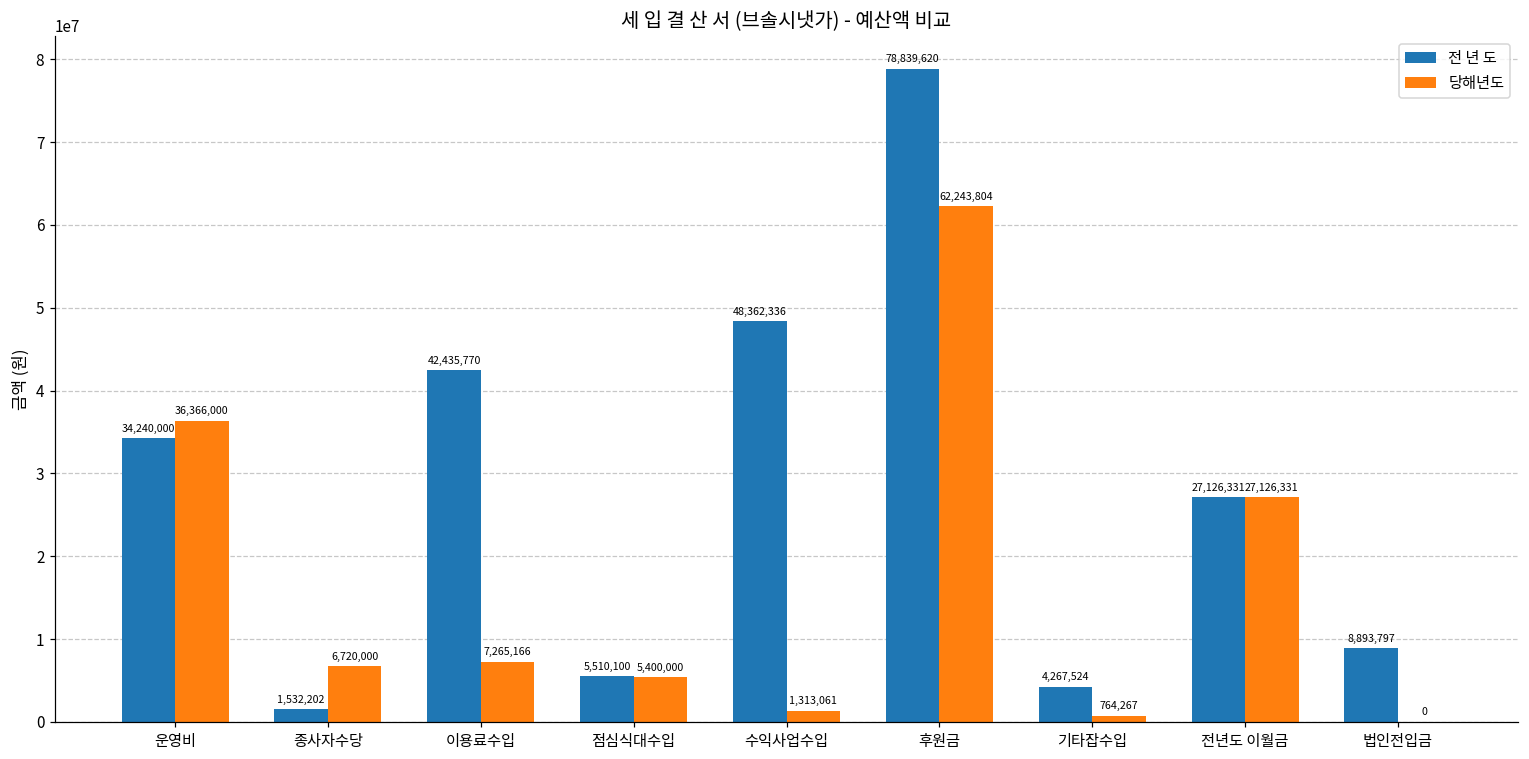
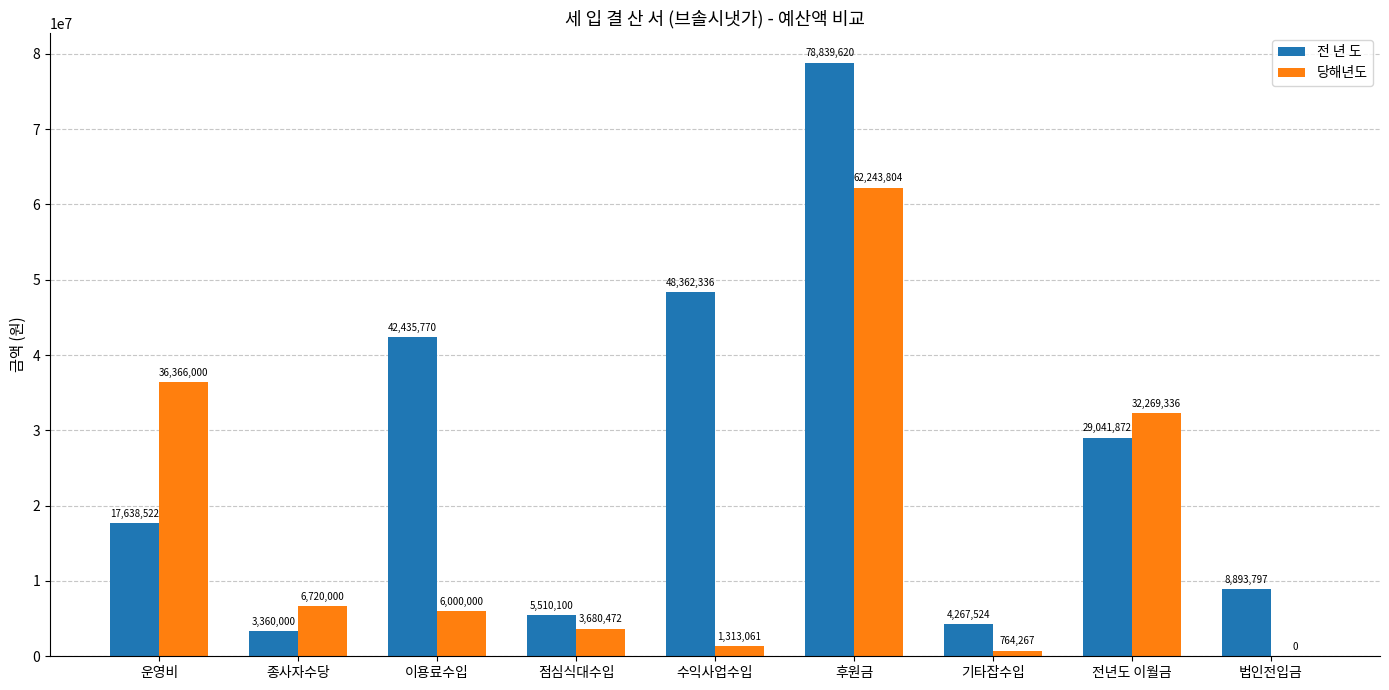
  {
    "전 년 도": {
-     "운영비": "34,240,000",
-     "종사자수당": "1,532,202",
+     "운영비": "17,638,522",
+     "종사자수당": "3,360,000",
      "이용료수입": "42,435,770",
      "점심식대수입": "5,510,100",
      "수익사업수입": "48,362,336",
      "후원금": "78,839,620",
      "기타잡수입": "4,267,524",
-     "전년도 이월금": "27,126,331",
+     "전년도 이월금": "29,041,872",
      "법인전입금": "8,893,797"
    },
    "당해년도": {
      "운영비": "36,366,000",
      "종사자수당": "6,720,000",
-     "이용료수입": "7,265,166",
-     "점심식대수입": "5,400,000",
+     "이용료수입": "6,000,000",
+     "점심식대수입": "3,680,472",
      "수익사업수입": "1,313,061",
      "후원금": "62,243,804",
      "기타잡수입": "764,267",
-     "전년도 이월금": "27,126,331",
+     "전년도 이월금": "32,269,336",
      "법인전입금": "0"
    }
  }
